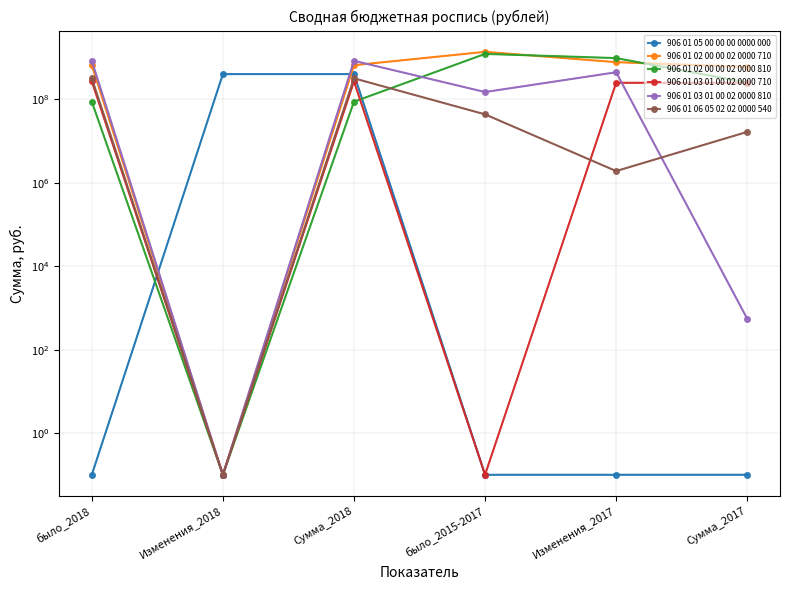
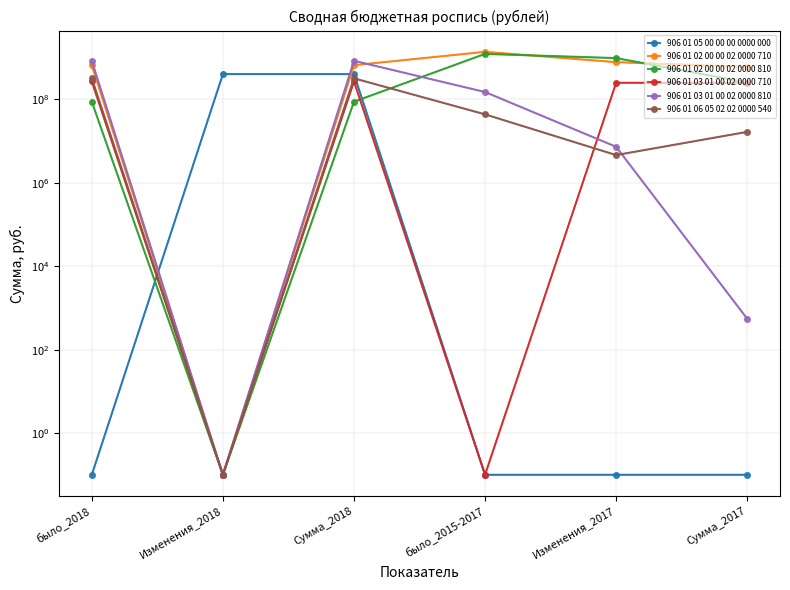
  {
    "906 01 05 00 00 00 0000 000": {
      "было_2018": 0.10,
      "Изменения_2018": 400000000,
      "Сумма_2018": 400000000,
      "Изменения_2017": 0.10,
      "Сумма_2017": 0.10
    },
    "906 01 02 00 00 02 0000 710": {
      "было_2018": 700000000,
      "Сумма_2018": 700000000,
      "Изменения_2017": 800000000
    },
    "906 01 03 01 00 02 0000 810": {
      "было_2018": 800000000,
      "Сумма_2018": 800000000,
      "было_2015-2017": 150000000,
-     "Изменения_2017": 400000000
+     "Изменения_2017": 7000000
    },
    "906 01 06 05 02 02 0000 540": {
      "было_2018": 300000000,
      "Сумма_2018": 300000000,
      "было_2015-2017": 40000000,
-     "Изменения_2017": 2000000
+     "Изменения_2017": 5000000
    }
  }
